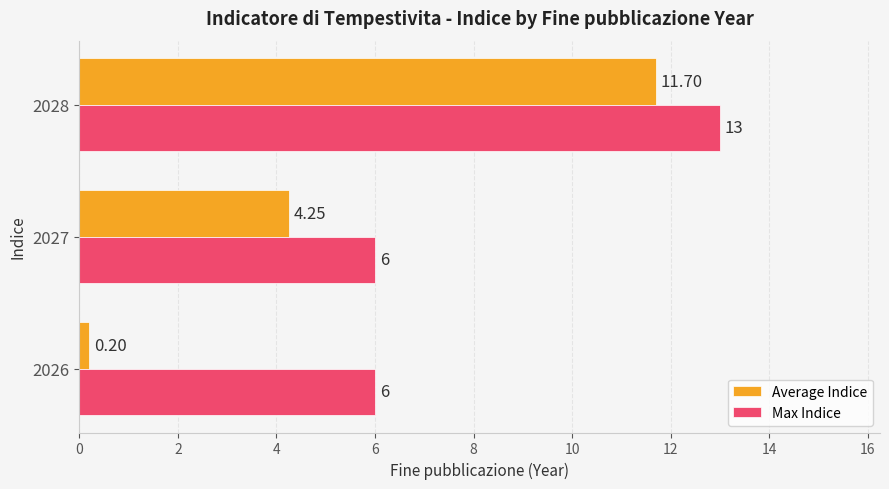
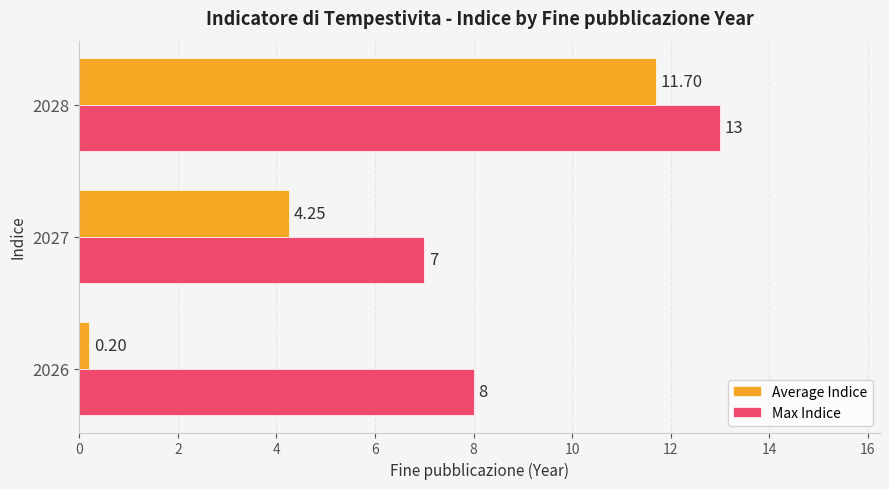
  {
    "Average Indice": {
      "2028": 11.70,
      "2027": 4.25,
      "2026": 0.20
    },
    "Max Indice": {
      "2028": 13,
-     "2027": 6,
-     "2026": 6
+     "2027": 7,
+     "2026": 8
    }
  }
